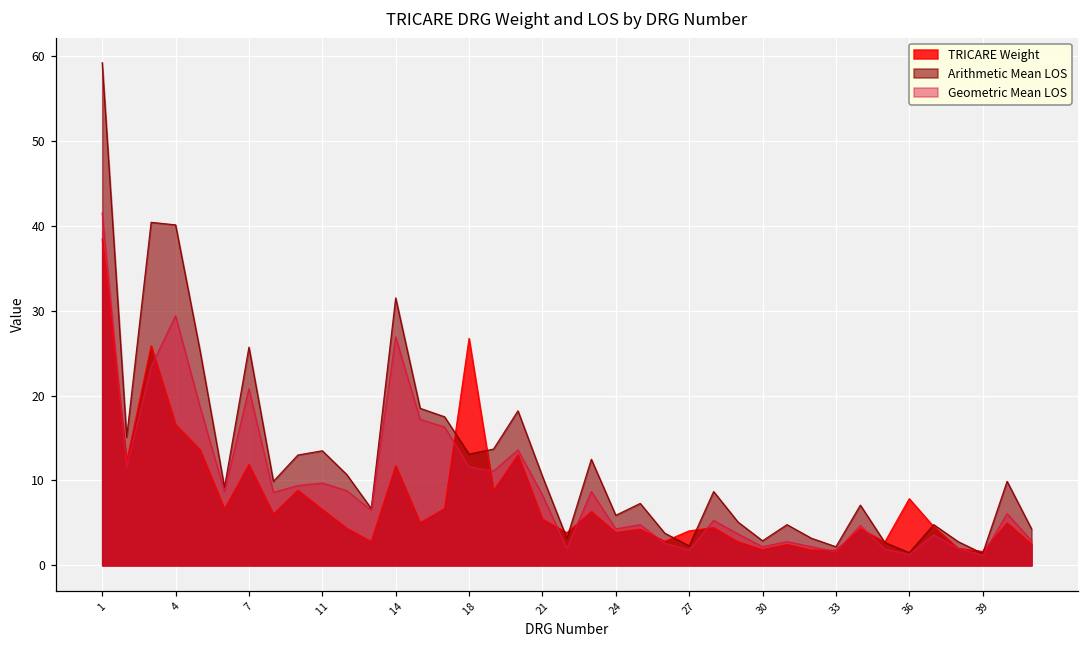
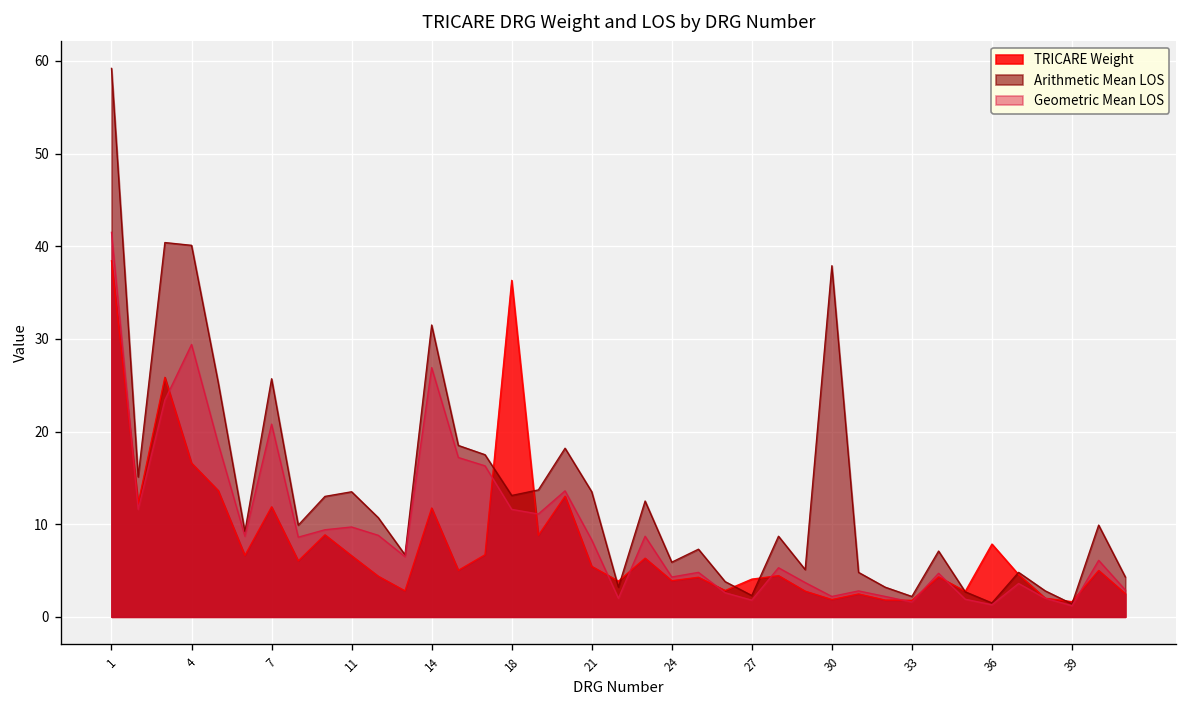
  {
    "TRICARE Weight": {
-     "18": 27,
+     "18": 36,
      "21": 5,
      "24": 4,
      "27": 4,
      "30": 2,
      "36": 8
    },
    "Arithmetic Mean LOS": {
      "18": 13,
-     "21": 11,
+     "21": 14,
      "24": 6,
      "27": 2,
-     "30": 3,
+     "30": 38,
      "33": 2
    },
    "Geometric Mean LOS": {
      "18": 12,
      "21": 8,
      "24": 4,
      "27": 2,
      "30": 2
    }
  }
